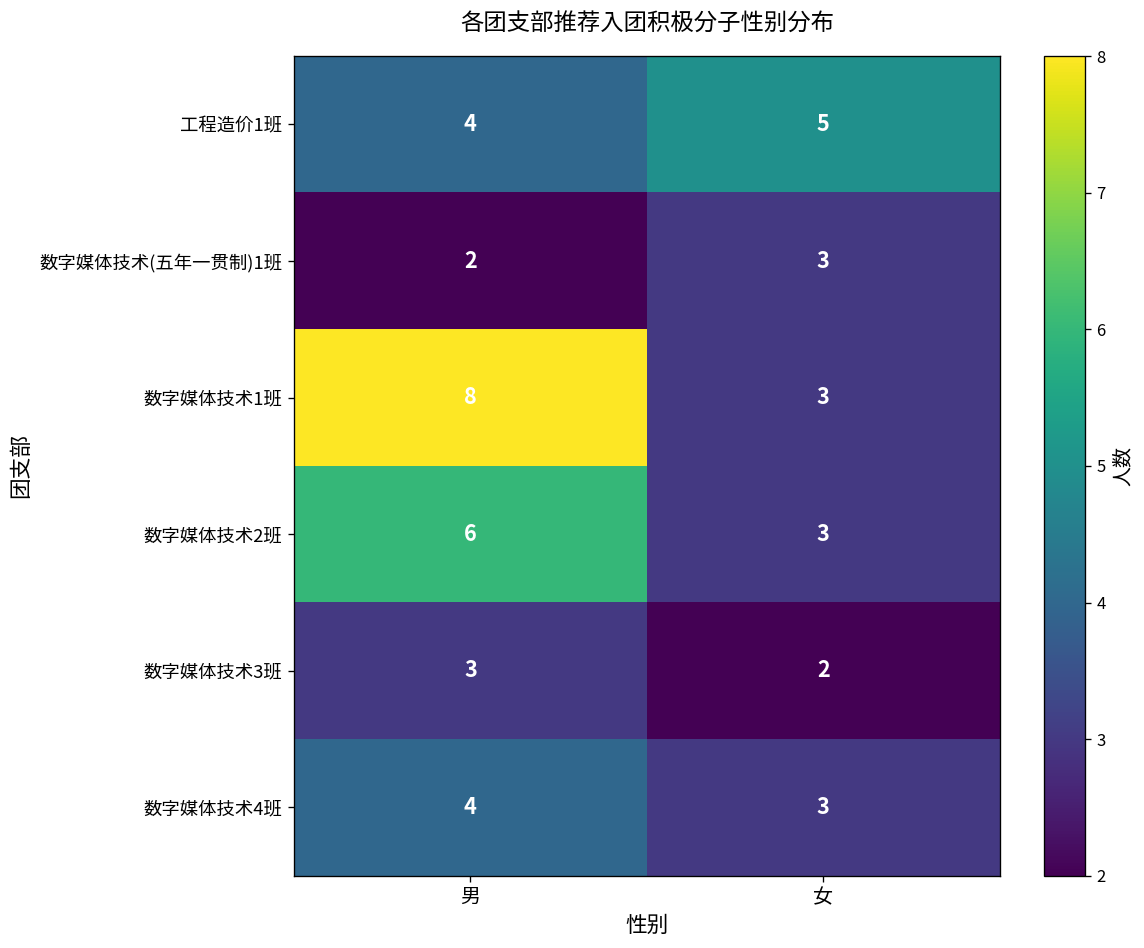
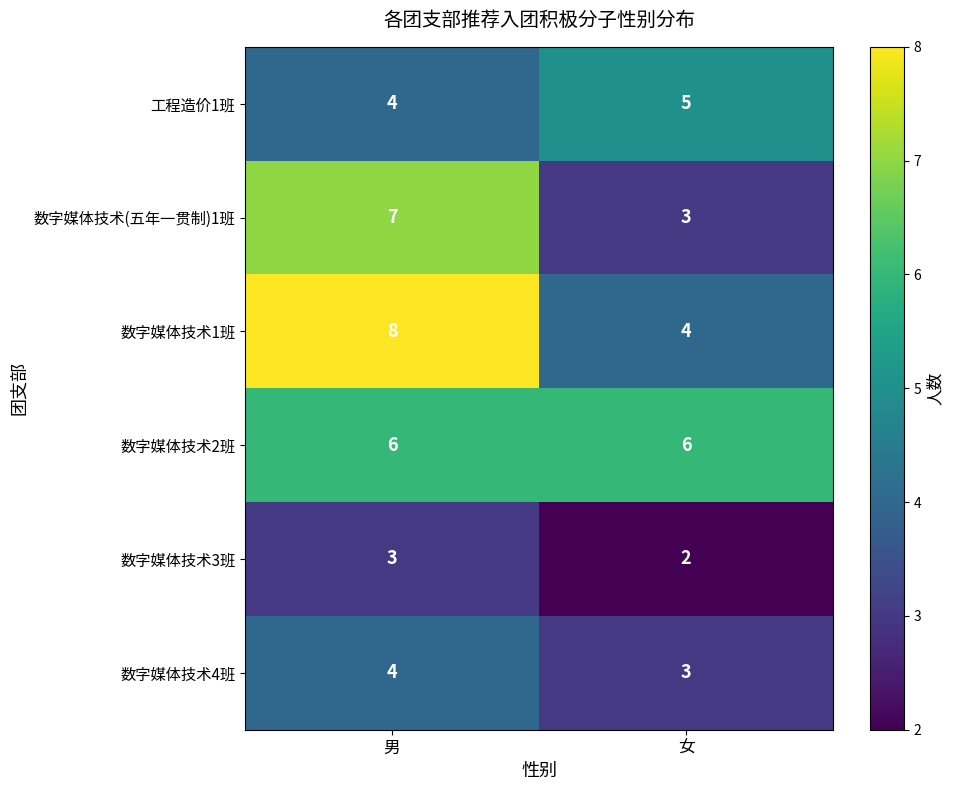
  {
    "工程造价1班": {
      "男": 4,
      "女": 5
    },
    "数字媒体技术(五年一贯制)1班": {
-     "男": 2,
+     "男": 7,
      "女": 3
    },
    "数字媒体技术1班": {
      "男": 8,
-     "女": 3
+     "女": 4
    },
    "数字媒体技术2班": {
      "男": 6,
-     "女": 3
+     "女": 6
    },
    "数字媒体技术3班": {
      "男": 3,
      "女": 2
    },
    "数字媒体技术4班": {
      "男": 4,
      "女": 3
    }
  }
